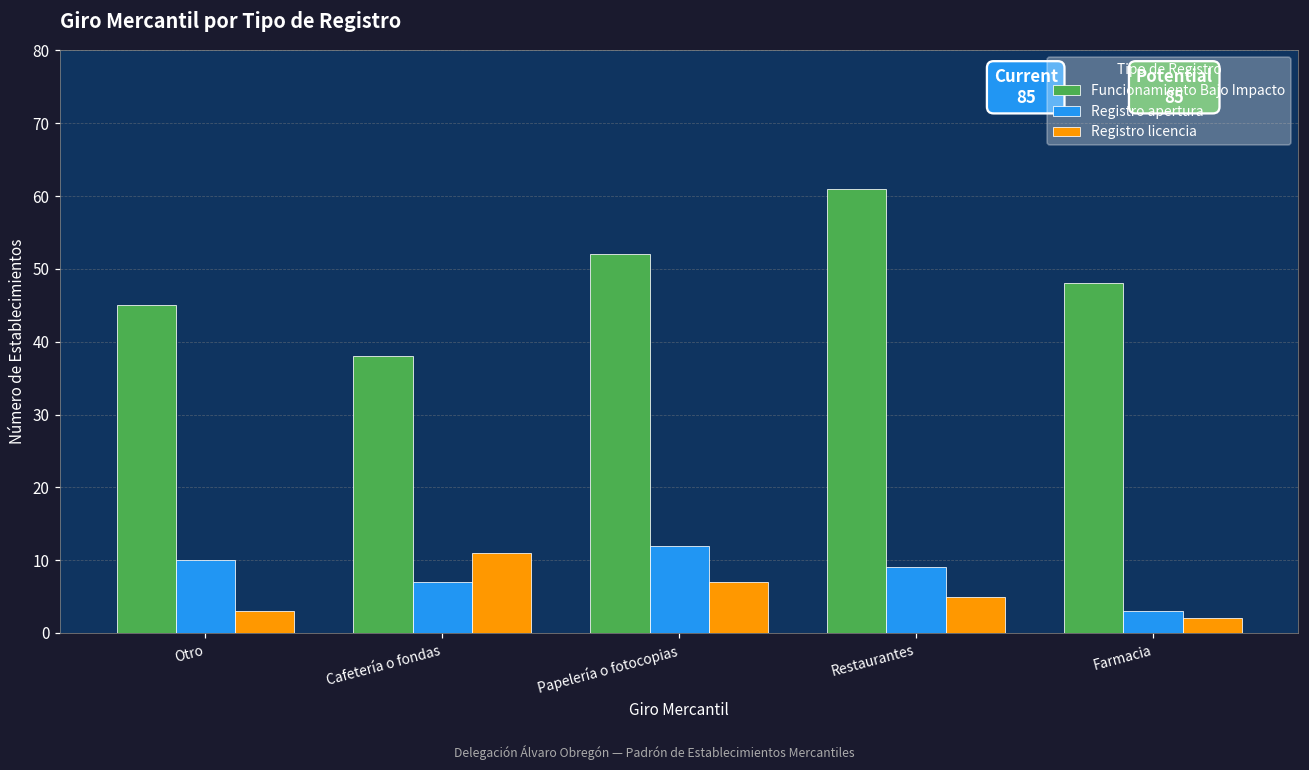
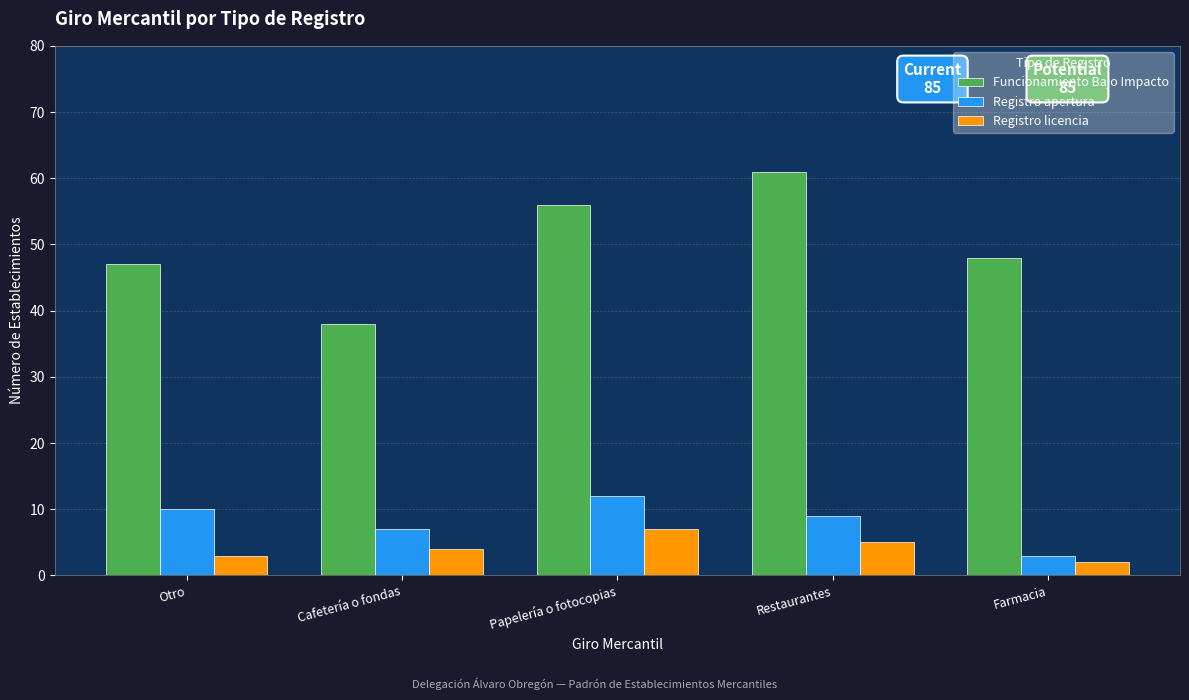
  {
    "Funcionamiento Bajo Impacto": {
-     "Otro": 45,
+     "Otro": 47,
      "Cafetería o fondas": 38,
-     "Papelería o fotocopias": 52,
+     "Papelería o fotocopias": 56,
      "Restaurantes": 61,
      "Farmacia": 48
    },
    "Registro apertura": {
      "Otro": 10,
      "Cafetería o fondas": 7,
      "Papelería o fotocopias": 12,
      "Restaurantes": 9,
      "Farmacia": 3
    },
    "Registro licencia": {
      "Otro": 3,
-     "Cafetería o fondas": 11,
+     "Cafetería o fondas": 4,
      "Papelería o fotocopias": 7,
      "Restaurantes": 5,
      "Farmacia": 2
    }
  }
